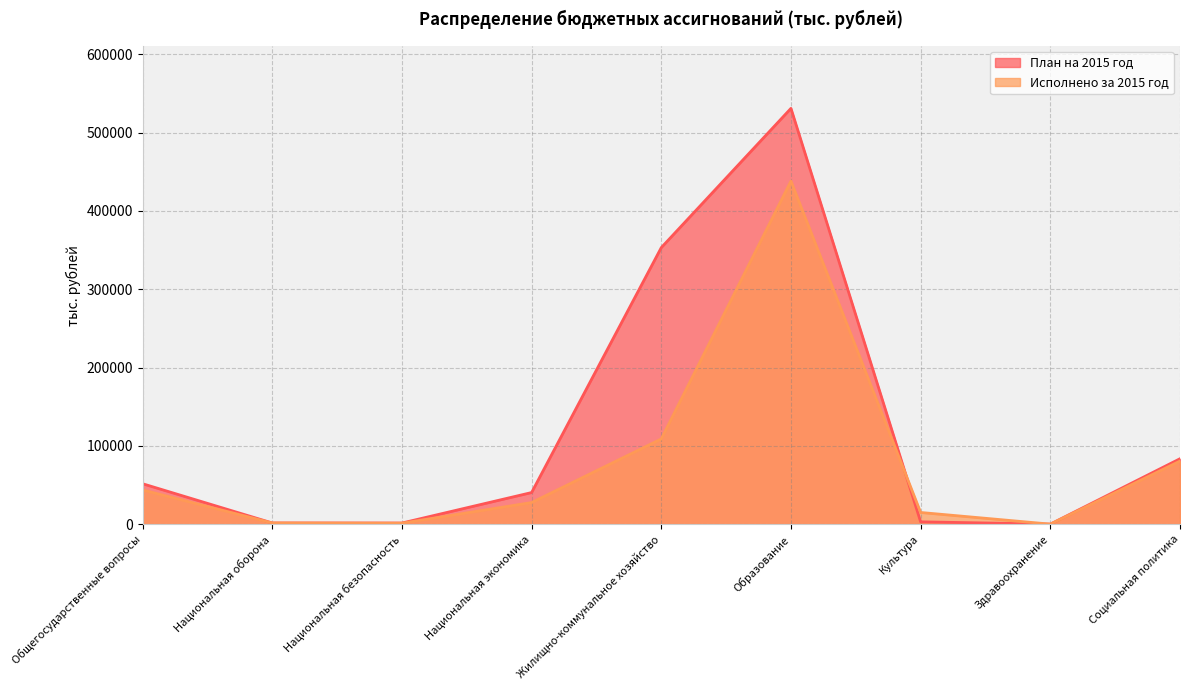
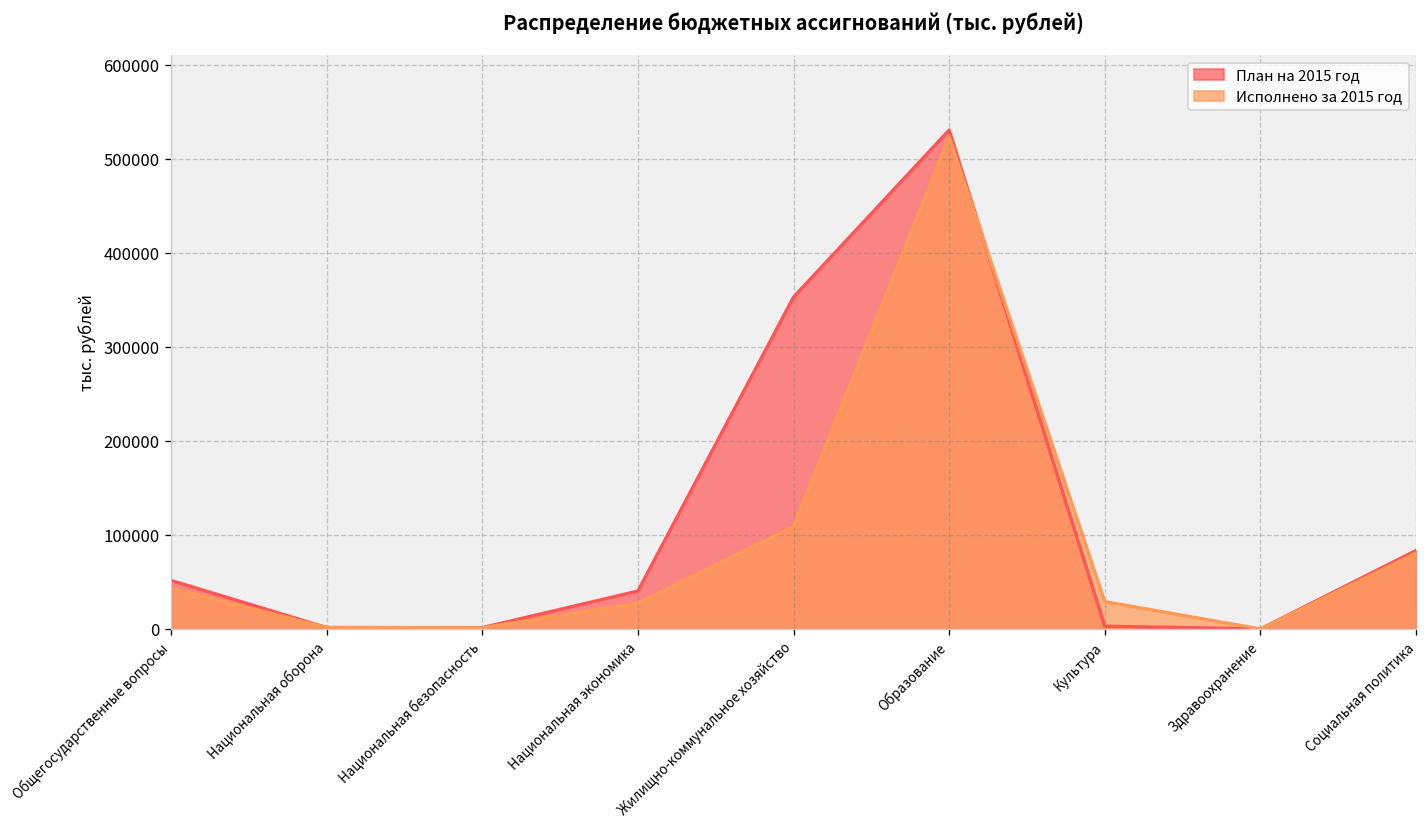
  {
    "План на 2015 год": {
      "Общегосударственные вопросы": 50000,
      "Национальная экономика": 40000,
      "Жилищно-коммунальное хозяйство": 350000,
      "Образование": 530000,
      "Культура": 0
    },
    "Исполнено за 2015 год": {
      "Общегосударственные вопросы": 40000,
      "Национальная экономика": 30000,
      "Жилищно-коммунальное хозяйство": 110000,
-     "Образование": 440000,
-     "Культура": 10000
+     "Образование": 520000,
+     "Культура": 30000
    }
  }
